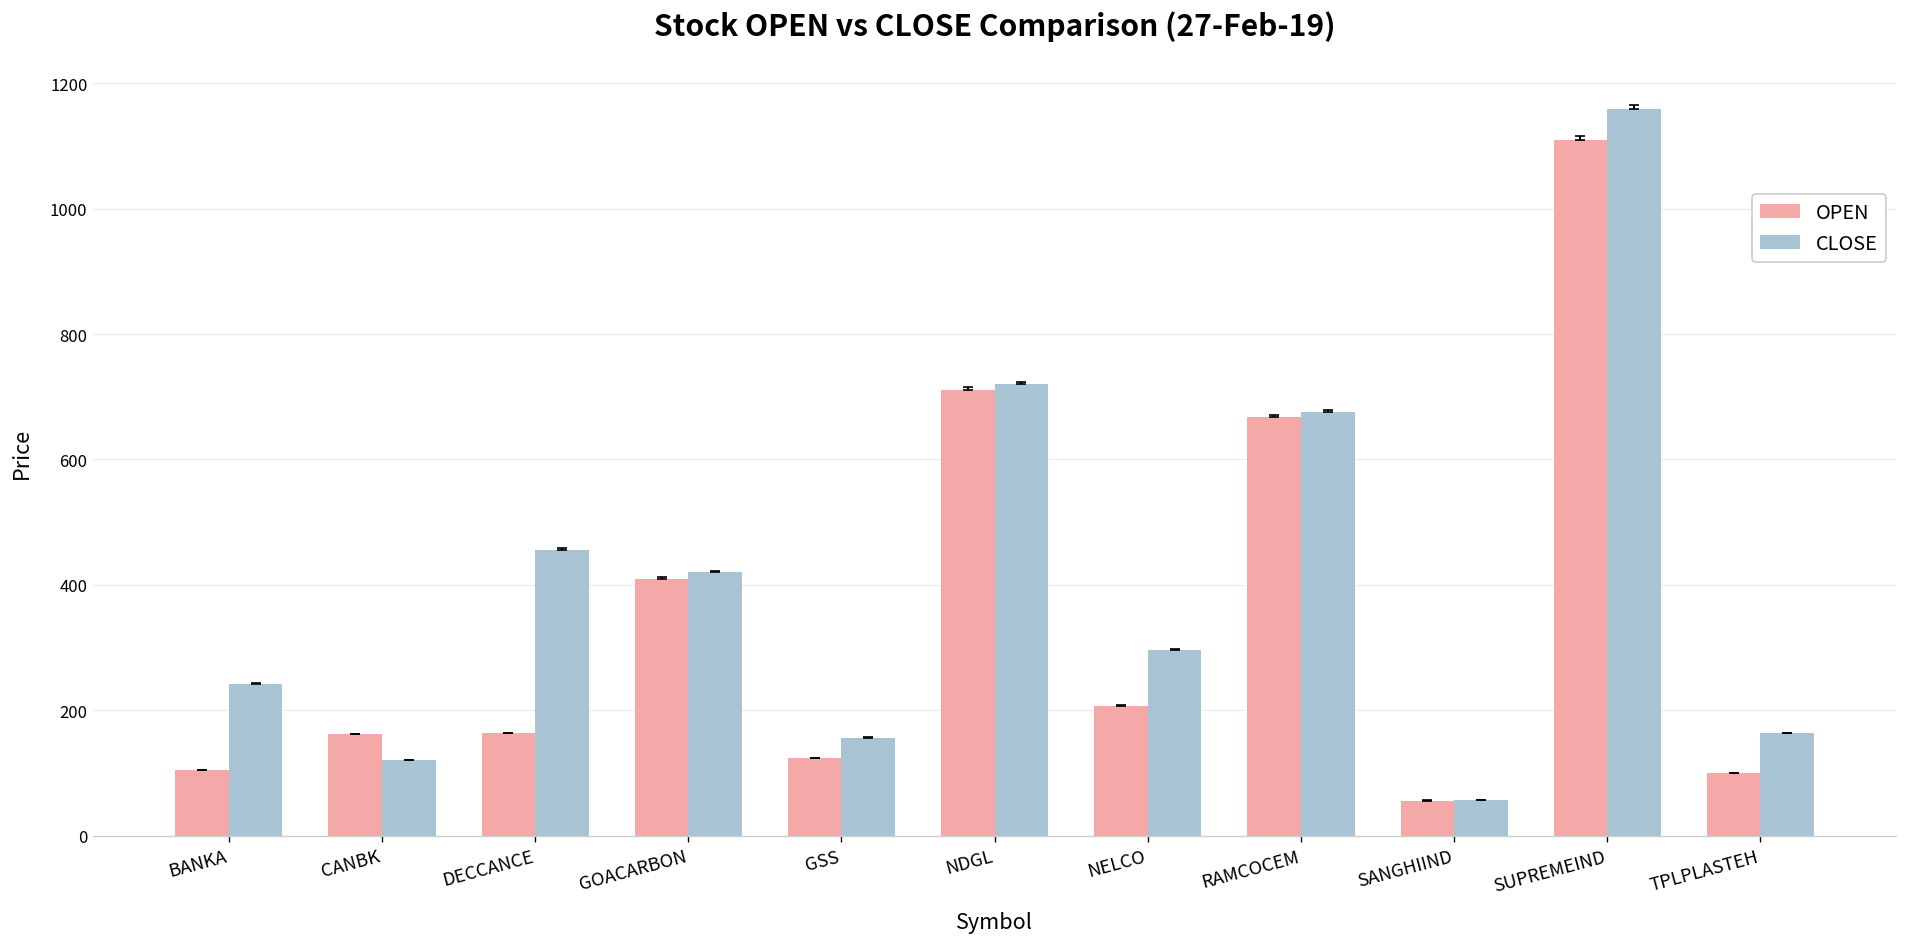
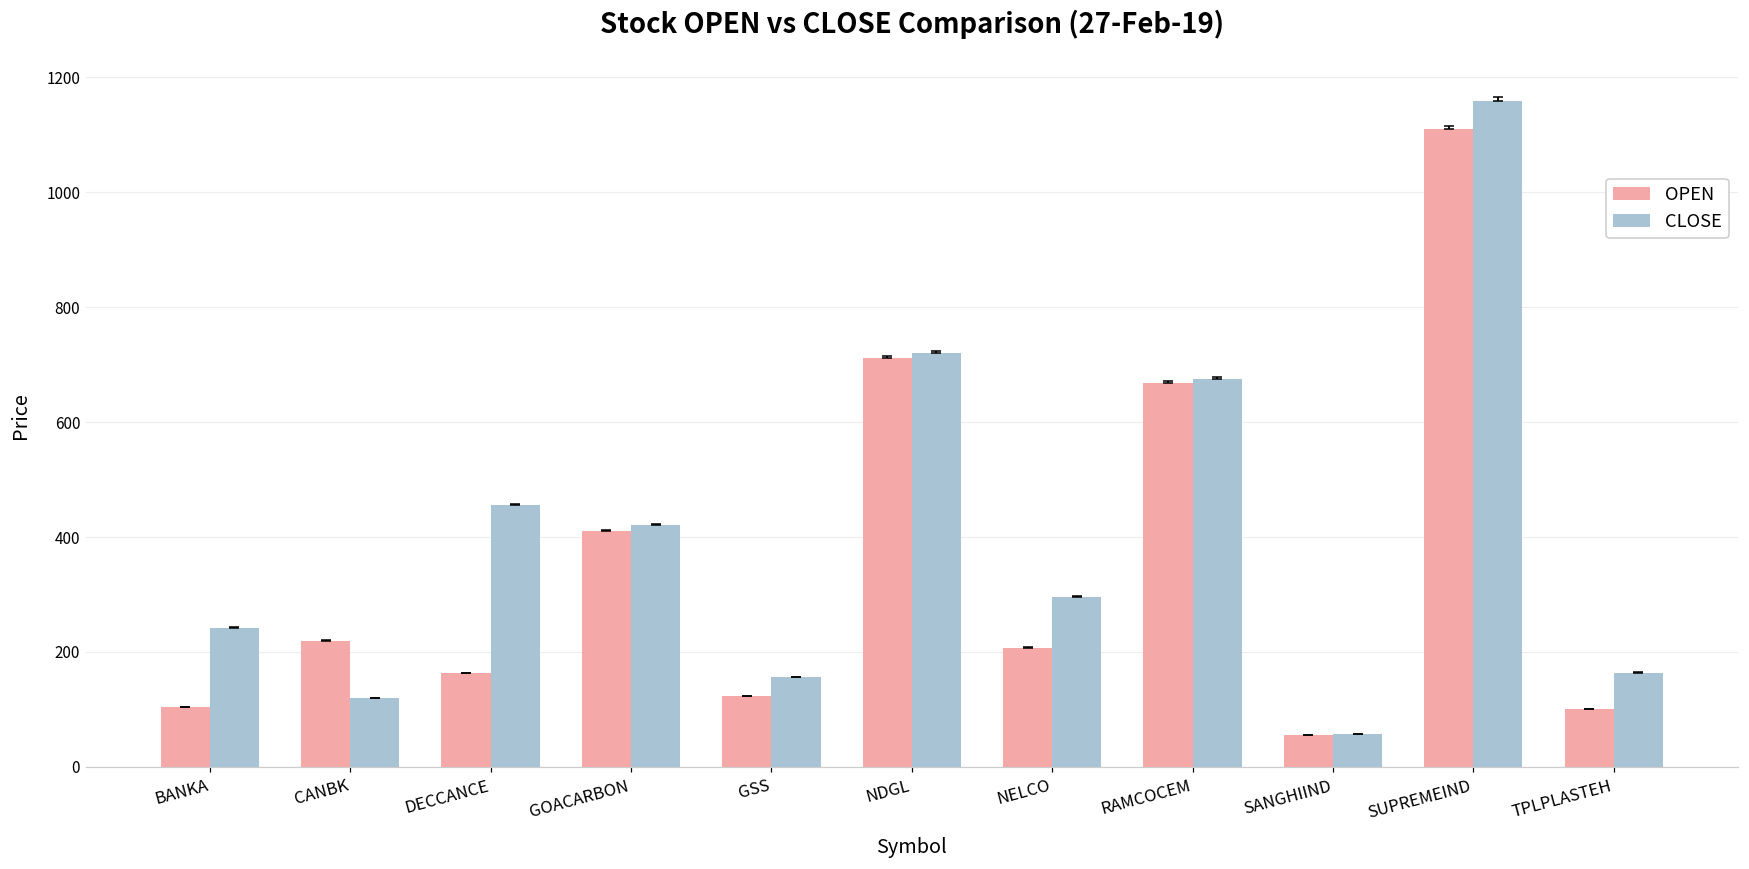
  {
    "OPEN": {
      "BANKA": 100,
-     "CANBK": 160,
+     "CANBK": 220,
      "DECCANCE": 160,
      "GOACARBON": 410,
      "GSS": 120,
      "NDGL": 710,
      "NELCO": 210,
      "RAMCOCEM": 670,
      "SANGHIIND": 60,
      "SUPREMEIND": 1110,
      "TPLPLASTEH": 100
    },
    "CLOSE": {
      "BANKA": 240,
      "CANBK": 120,
      "DECCANCE": 460,
      "GOACARBON": 420,
      "GSS": 160,
      "NDGL": 720,
      "NELCO": 300,
      "RAMCOCEM": 680,
      "SANGHIIND": 60,
      "SUPREMEIND": 1160,
      "TPLPLASTEH": 160
    }
  }
